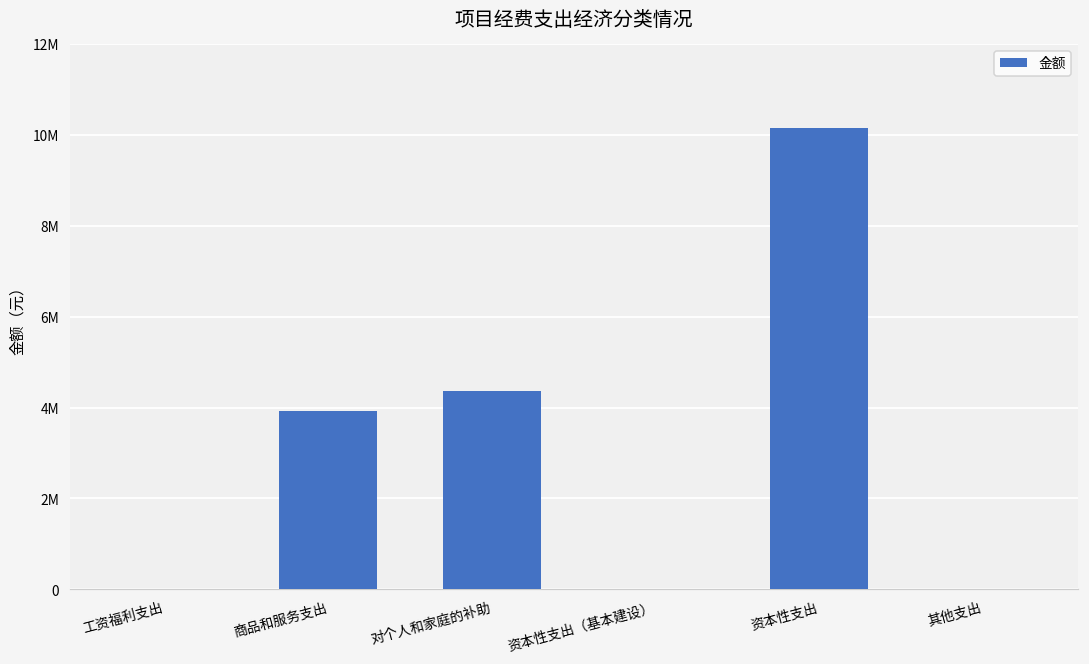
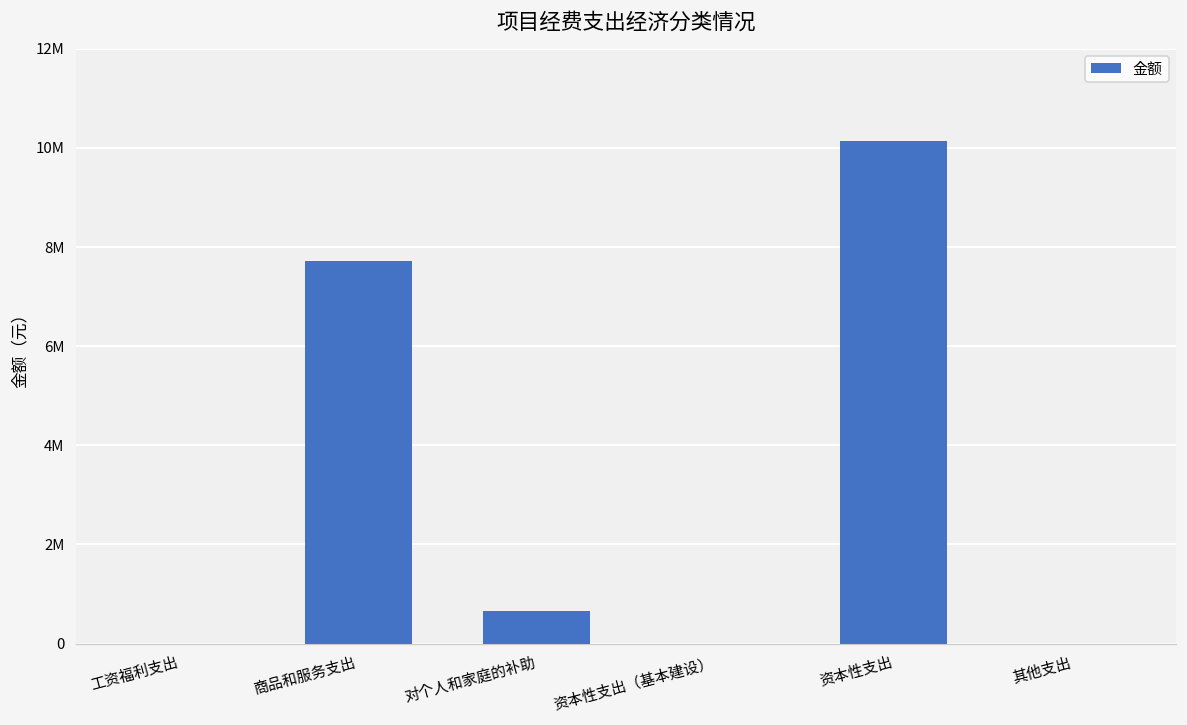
  {
    "工资福利支出": 0,
-   "商品和服务支出": 3900000,
-   "对个人和家庭的补助": 4400000,
+   "商品和服务支出": 7700000,
+   "对个人和家庭的补助": 700000,
    "资本性支出（基本建设）": 0,
    "资本性支出": 10100000,
    "其他支出": 0
  }
